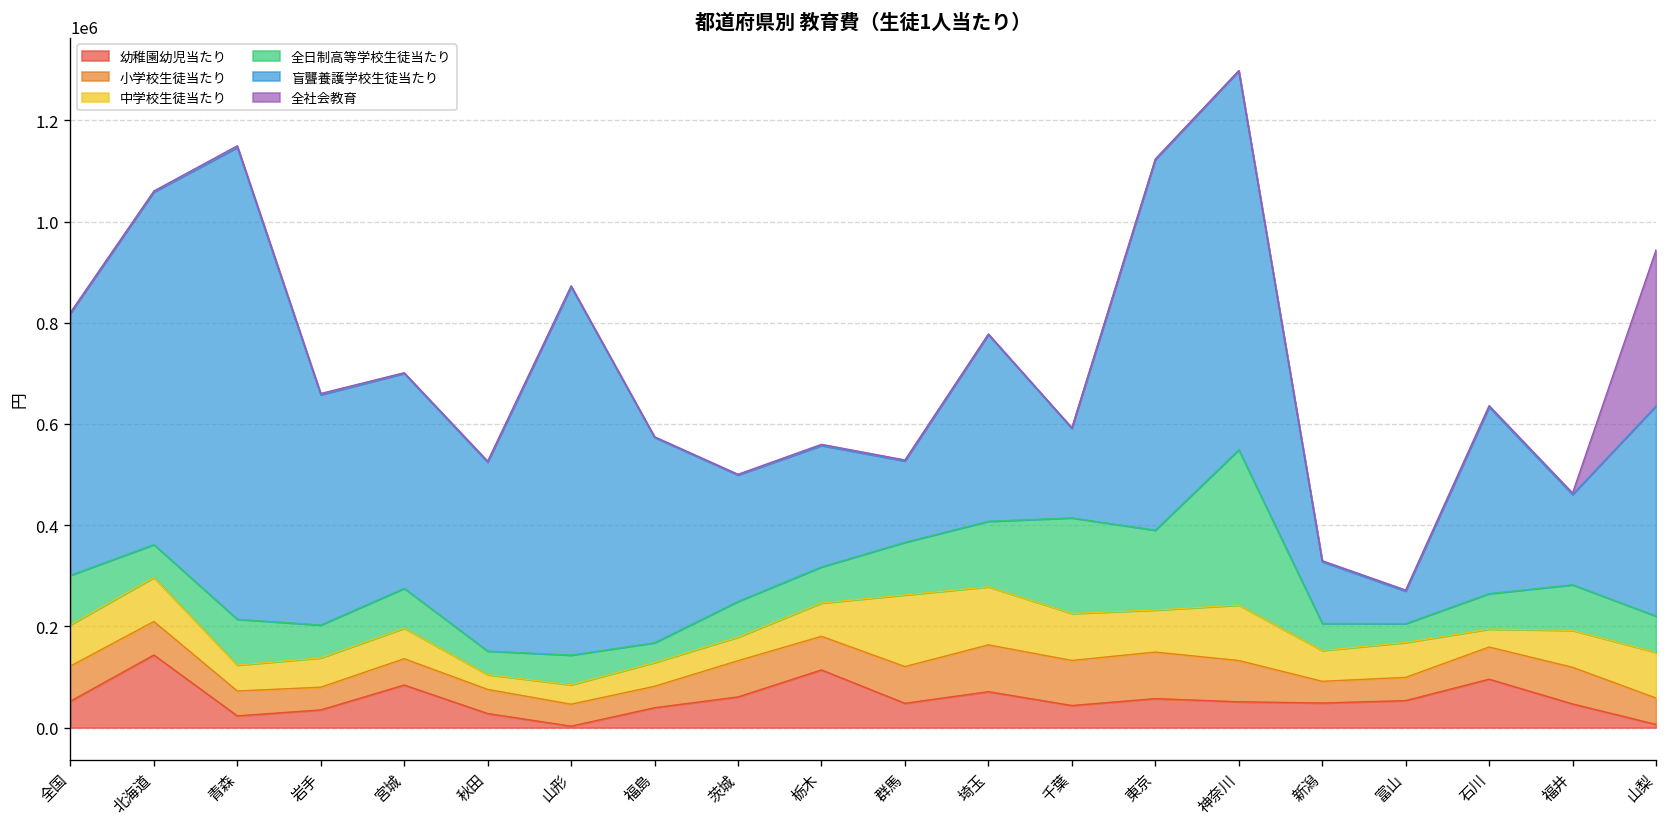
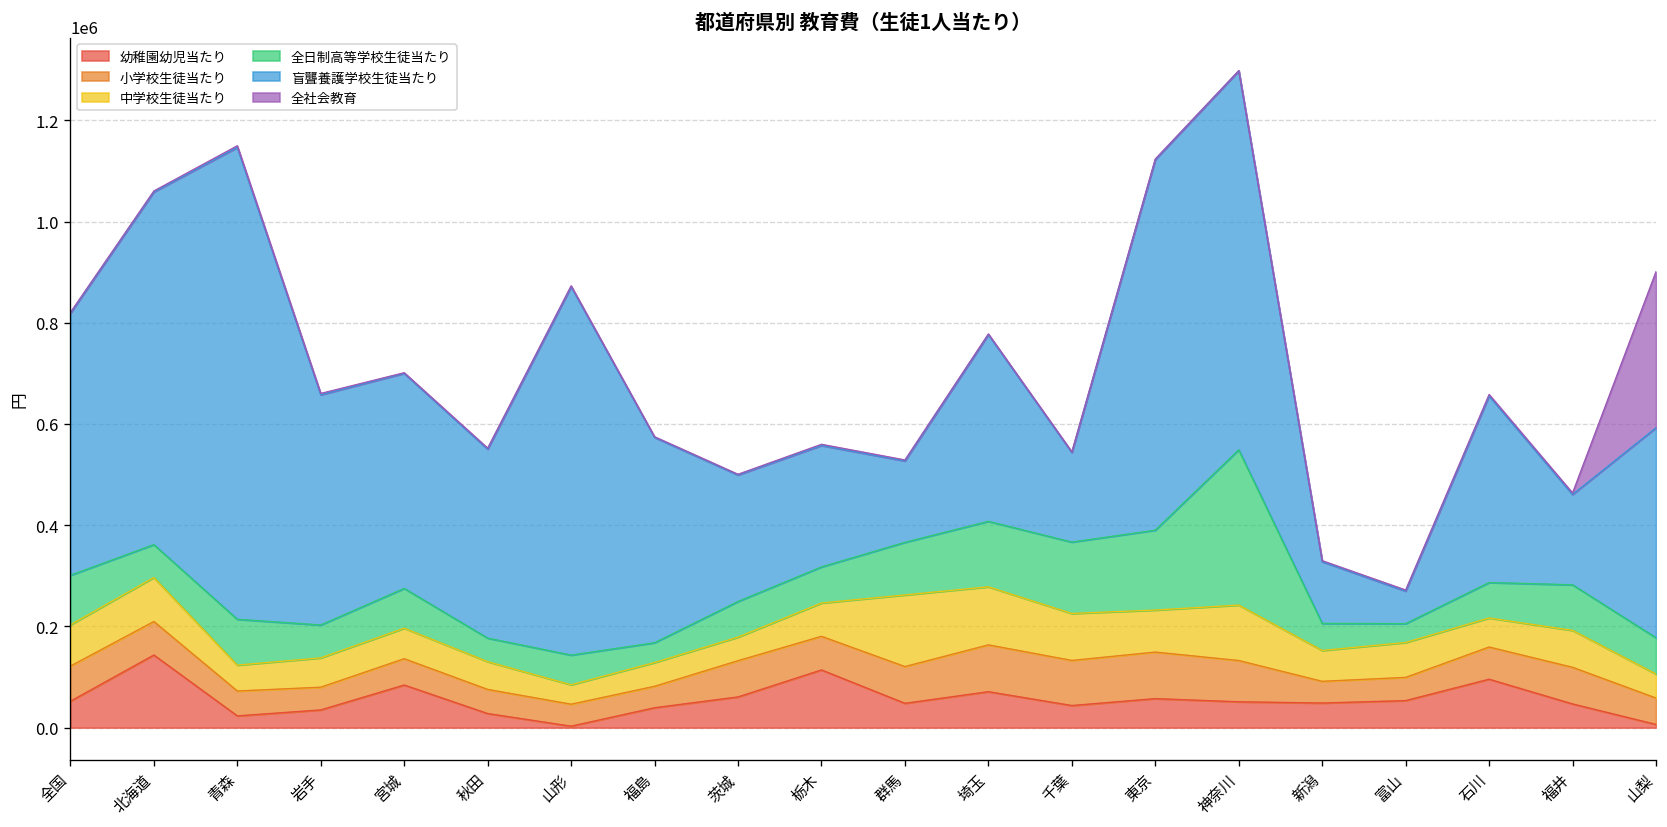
  {
    "中学校生徒当たり": {
      "全国": 80000,
      "北海道": 90000,
      "青森": 50000,
      "岩手": 60000,
      "宮城": 60000,
-     "秋田": 30000,
+     "秋田": 50000,
      "山形": 40000,
      "福島": 50000,
      "茨城": 50000,
      "栃木": 70000,
      "群馬": 140000,
      "埼玉": 110000,
      "千葉": 90000,
      "東京": 80000,
      "神奈川": 110000,
      "新潟": 60000,
      "富山": 70000,
-     "石川": 40000,
+     "石川": 60000,
      "福井": 70000,
-     "山梨": 90000
+     "山梨": 50000
    },
    "全日制高等学校生徒当たり": {
      "全国": 100000,
      "北海道": 70000,
      "青森": 90000,
      "岩手": 70000,
      "宮城": 80000,
      "秋田": 50000,
      "山形": 60000,
      "福島": 40000,
      "茨城": 70000,
      "栃木": 70000,
      "群馬": 100000,
      "埼玉": 130000,
-     "千葉": 190000,
+     "千葉": 140000,
      "東京": 160000,
      "神奈川": 310000,
      "新潟": 50000,
      "富山": 40000,
      "石川": 70000,
      "福井": 90000,
      "山梨": 70000
    },
    "盲聾養護学校生徒当たり": {
      "山梨": 420000
    },
    "全社会教育": {
      "山梨": 310000
    }
  }
